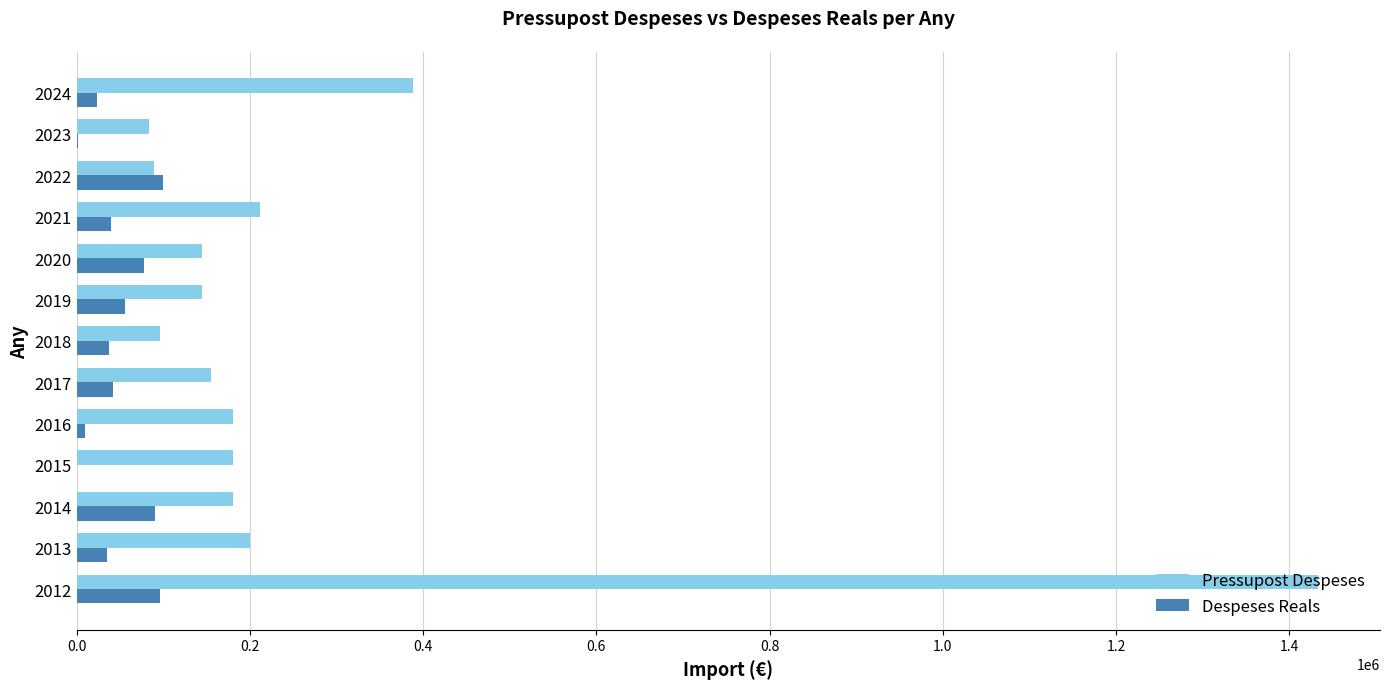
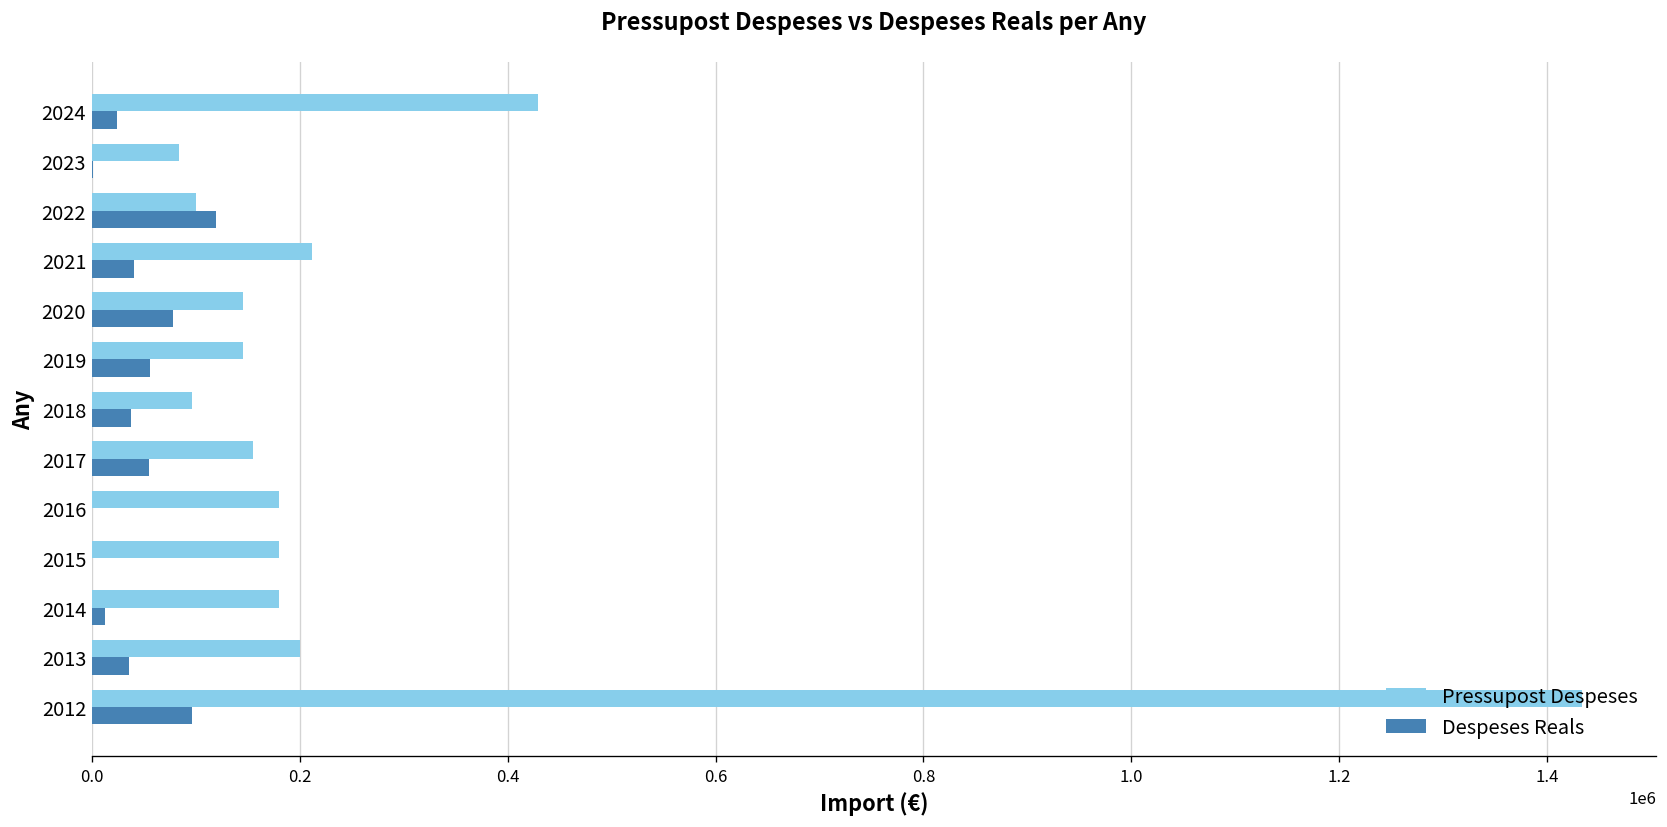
  {
    "Pressupost Despeses": {
-     "2024": 390000,
+     "2024": 430000,
      "2023": 80000,
-     "2022": 90000,
+     "2022": 100000,
      "2021": 210000,
      "2020": 150000,
      "2019": 150000,
      "2018": 100000,
      "2017": 160000,
      "2016": 180000,
      "2015": 180000,
      "2014": 180000,
      "2013": 200000,
      "2012": 1430000
    },
    "Despeses Reals": {
      "2024": 20000,
-     "2022": 100000,
+     "2022": 120000,
      "2021": 40000,
      "2020": 80000,
      "2019": 60000,
      "2018": 40000,
-     "2017": 40000,
-     "2016": 10000,
+     "2017": 50000,
+     "2016": 0,
      "2015": 0,
-     "2014": 90000,
+     "2014": 10000,
      "2013": 40000,
      "2012": 100000
    }
  }
